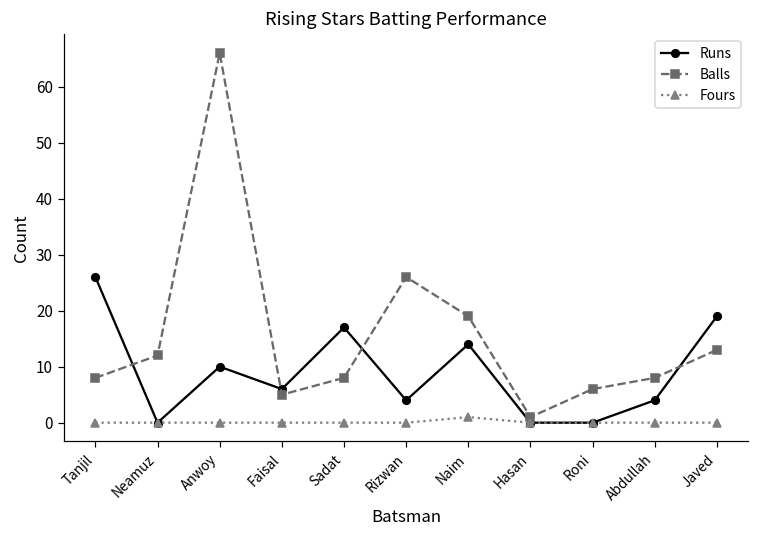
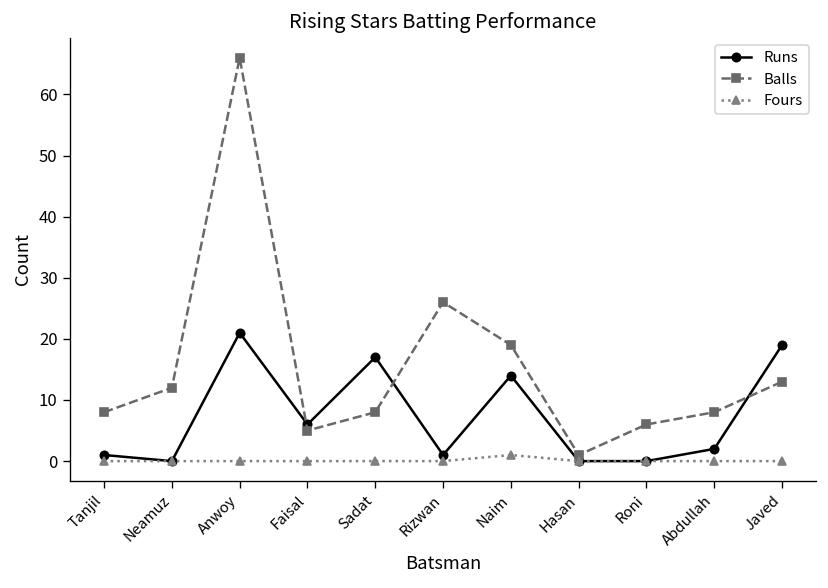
  {
    "Runs": {
-     "Tanjil": 26,
-     "Anwoy": 10,
+     "Tanjil": 1,
+     "Anwoy": 21,
      "Faisal": 6,
      "Sadat": 17,
-     "Rizwan": 4,
+     "Rizwan": 1,
      "Naim": 14,
-     "Abdullah": 4,
+     "Abdullah": 2,
      "Javed": 19
    }
  }
